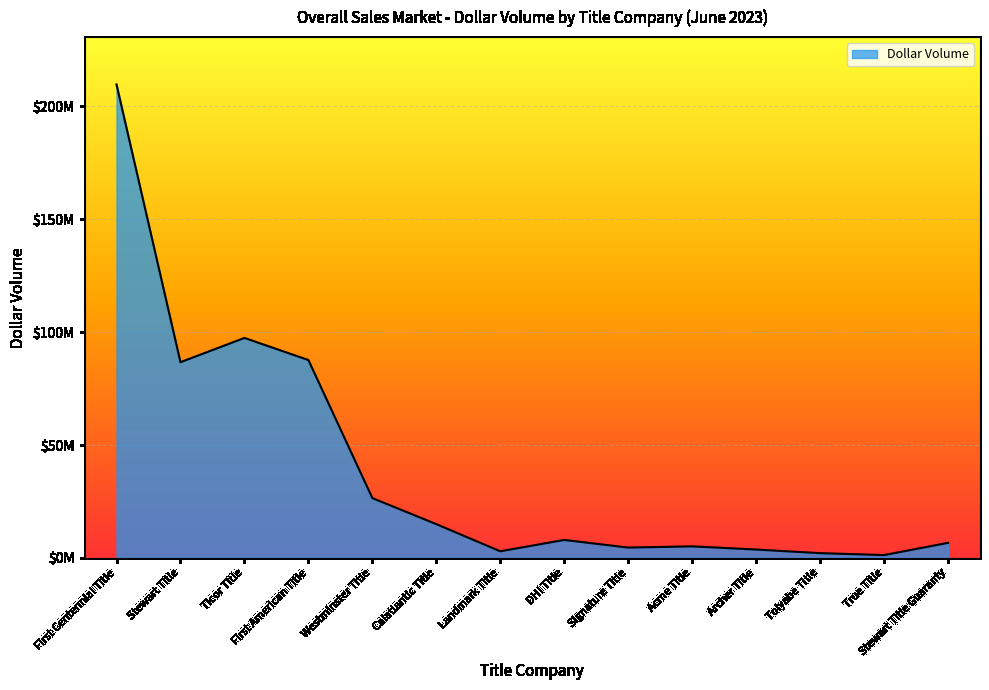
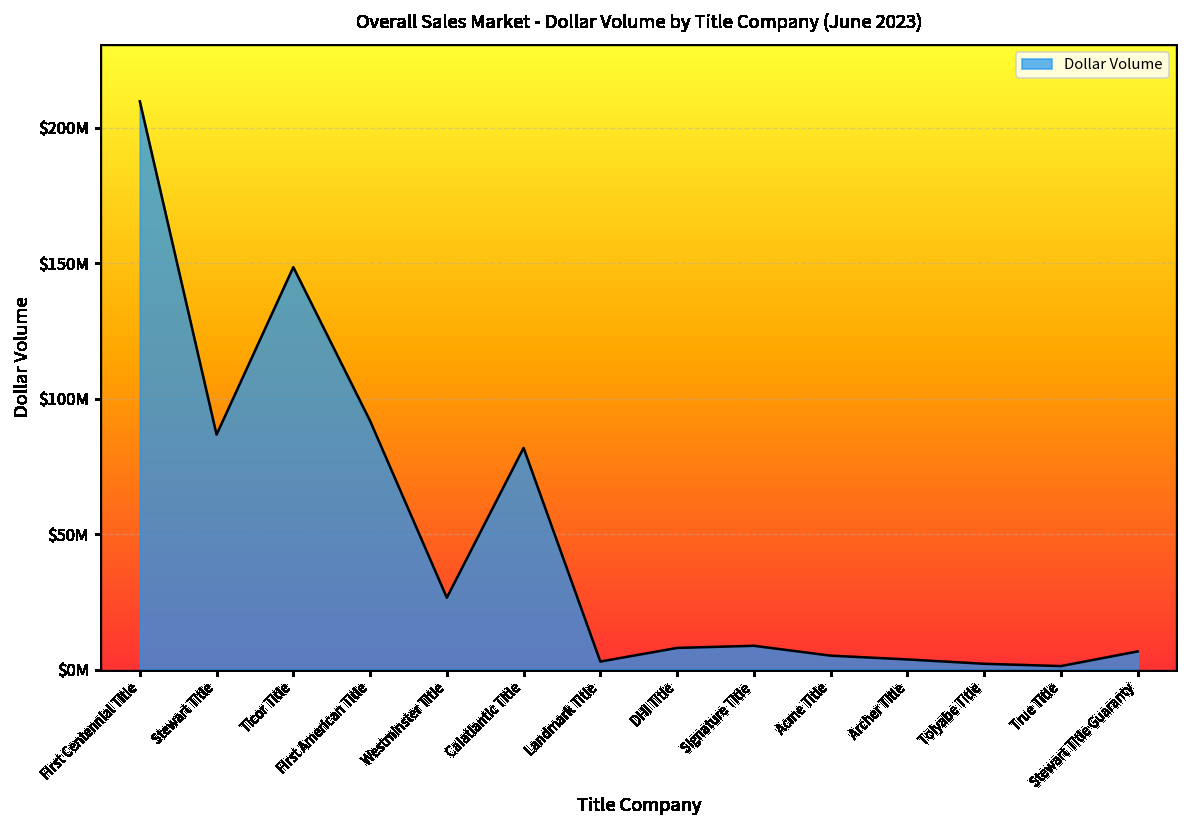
  {
    "First Centennial Title": "$210000000",
    "Stewart Title": "$87000000",
-   "Ticor Title": "$97000000",
-   "First American Title": "$88000000",
+   "Ticor Title": "$148000000",
+   "First American Title": "$92000000",
    "Westminster Title": "$26000000",
-   "Calatlantic Title": "$15000000",
+   "Calatlantic Title": "$82000000",
    "Landmark Title": "$3000000",
    "DHI Title": "$8000000",
-   "Signature Title": "$5000000",
+   "Signature Title": "$9000000",
    "Acme Title": "$5000000",
    "Archer Title": "$4000000",
    "Toiyabe Title": "$2000000",
    "True Title": "$1000000",
    "Stewart Title Guaranty": "$7000000"
  }
